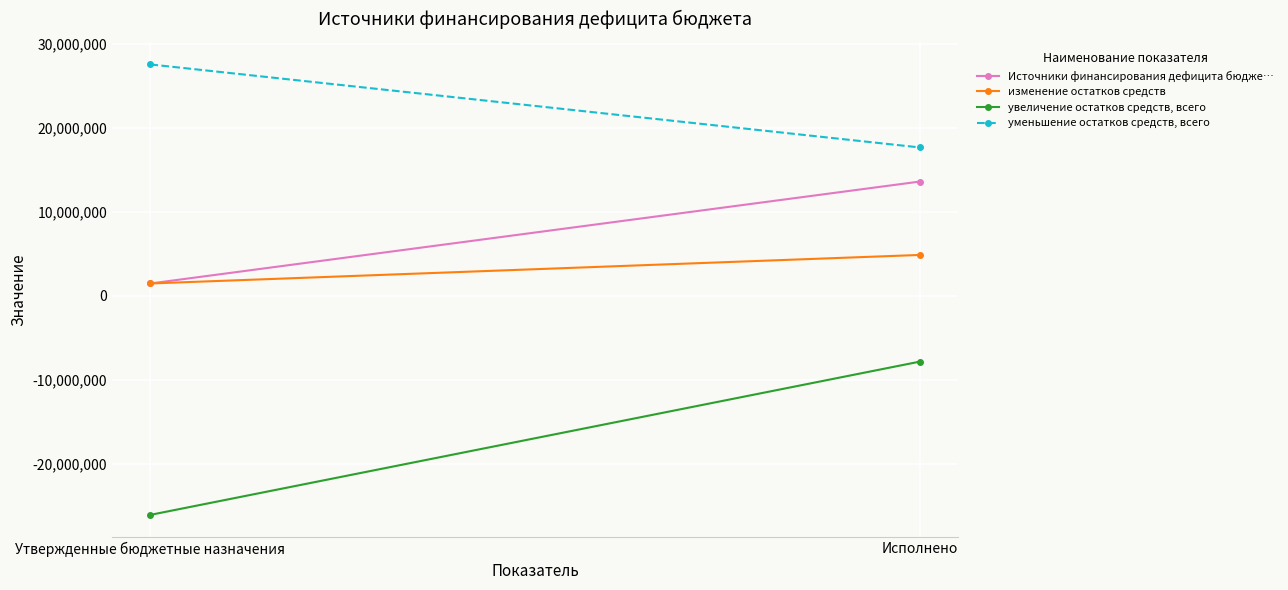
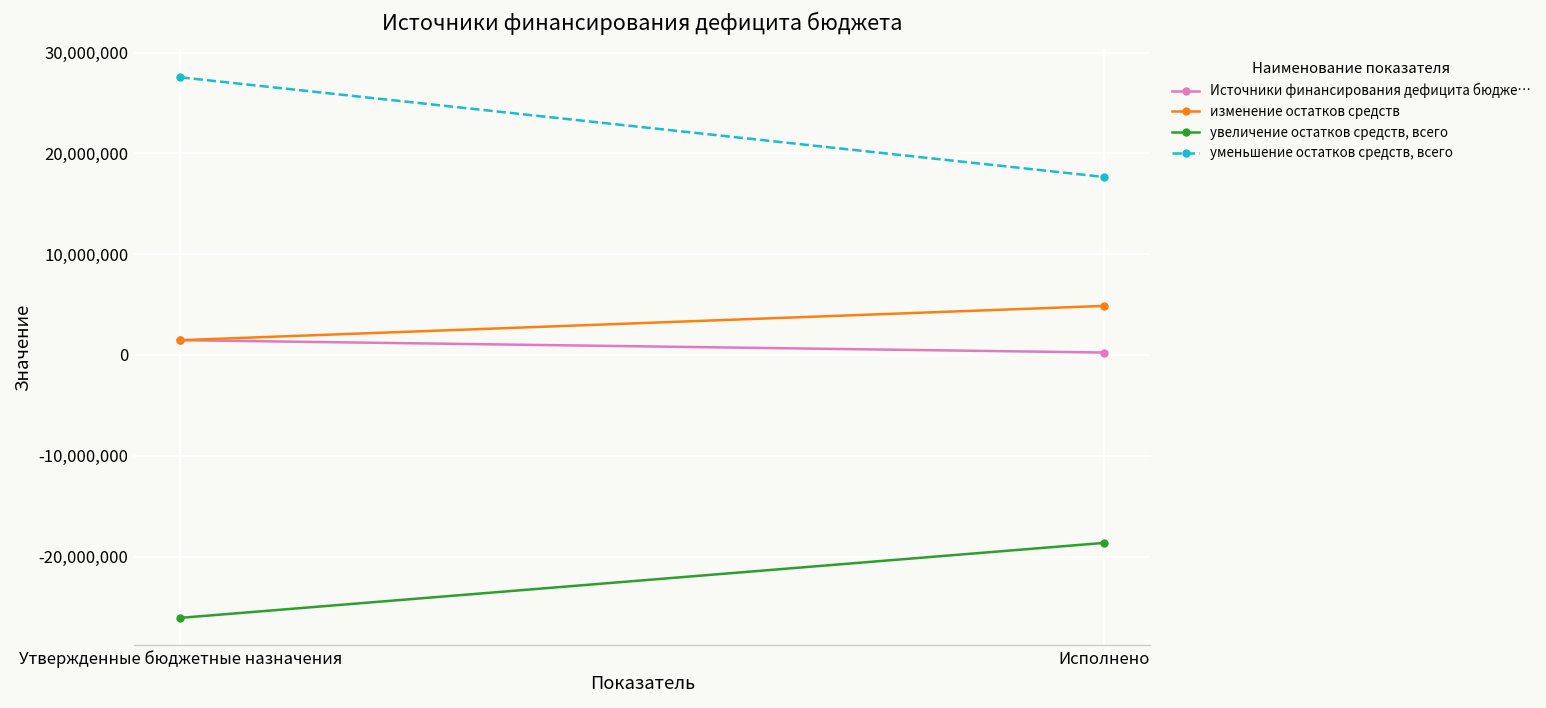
  {
    "Источники финансирования дефицита бюдже…": {
-     "Исполнено": "14,000,000"
+     "Исполнено": "0"
    },
    "изменение остатков средств": {
      "Исполнено": "5,000,000"
    },
    "увеличение остатков средств, всего": {
      "Утвержденные бюджетные назначения": "-26,000,000",
-     "Исполнено": "-8,000,000"
+     "Исполнено": "-19,000,000"
    },
    "уменьшение остатков средств, всего": {
      "Утвержденные бюджетные назначения": "28,000,000",
      "Исполнено": "18,000,000"
    }
  }
